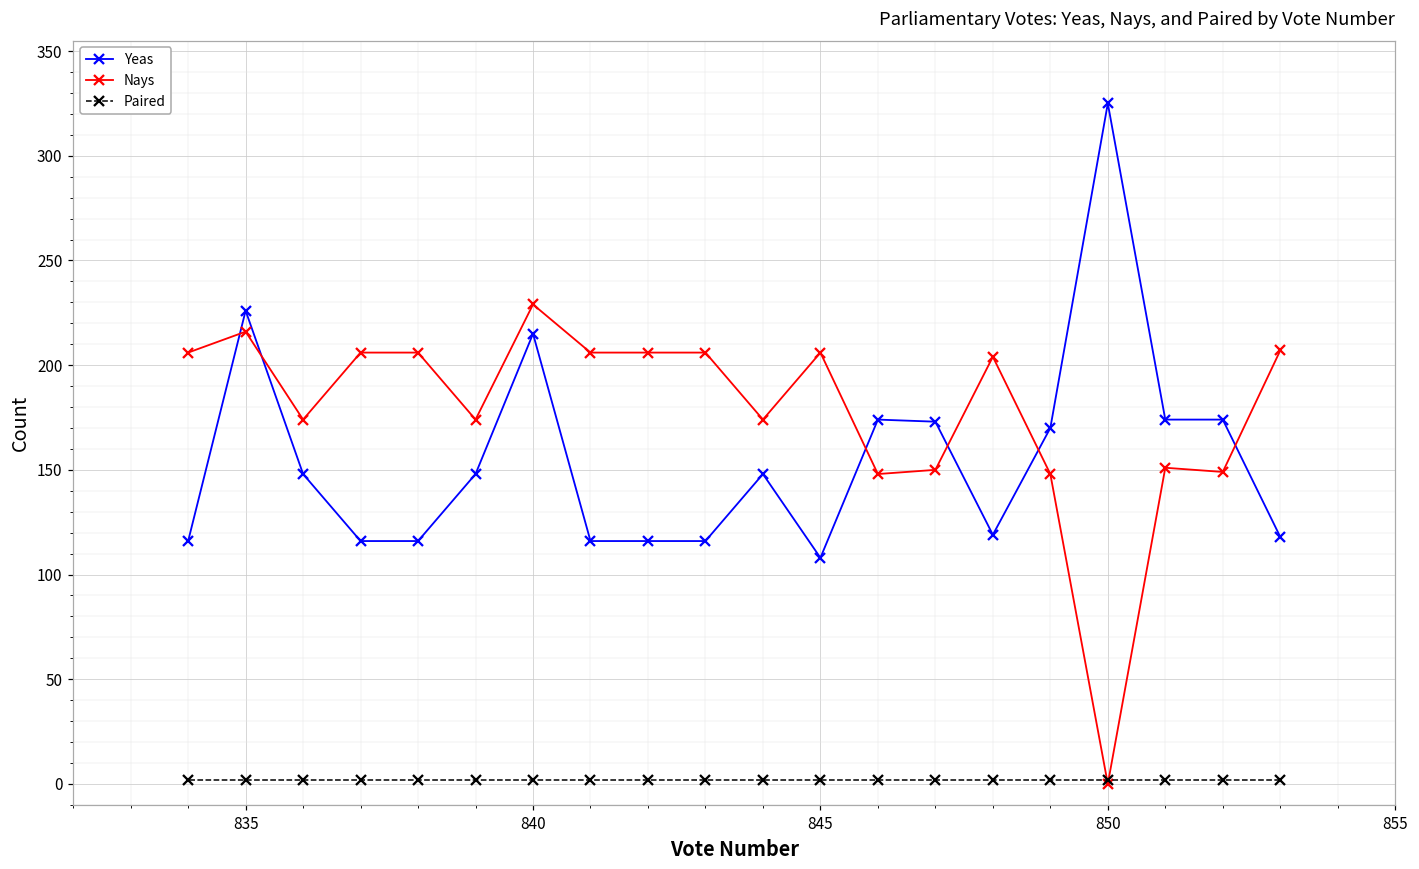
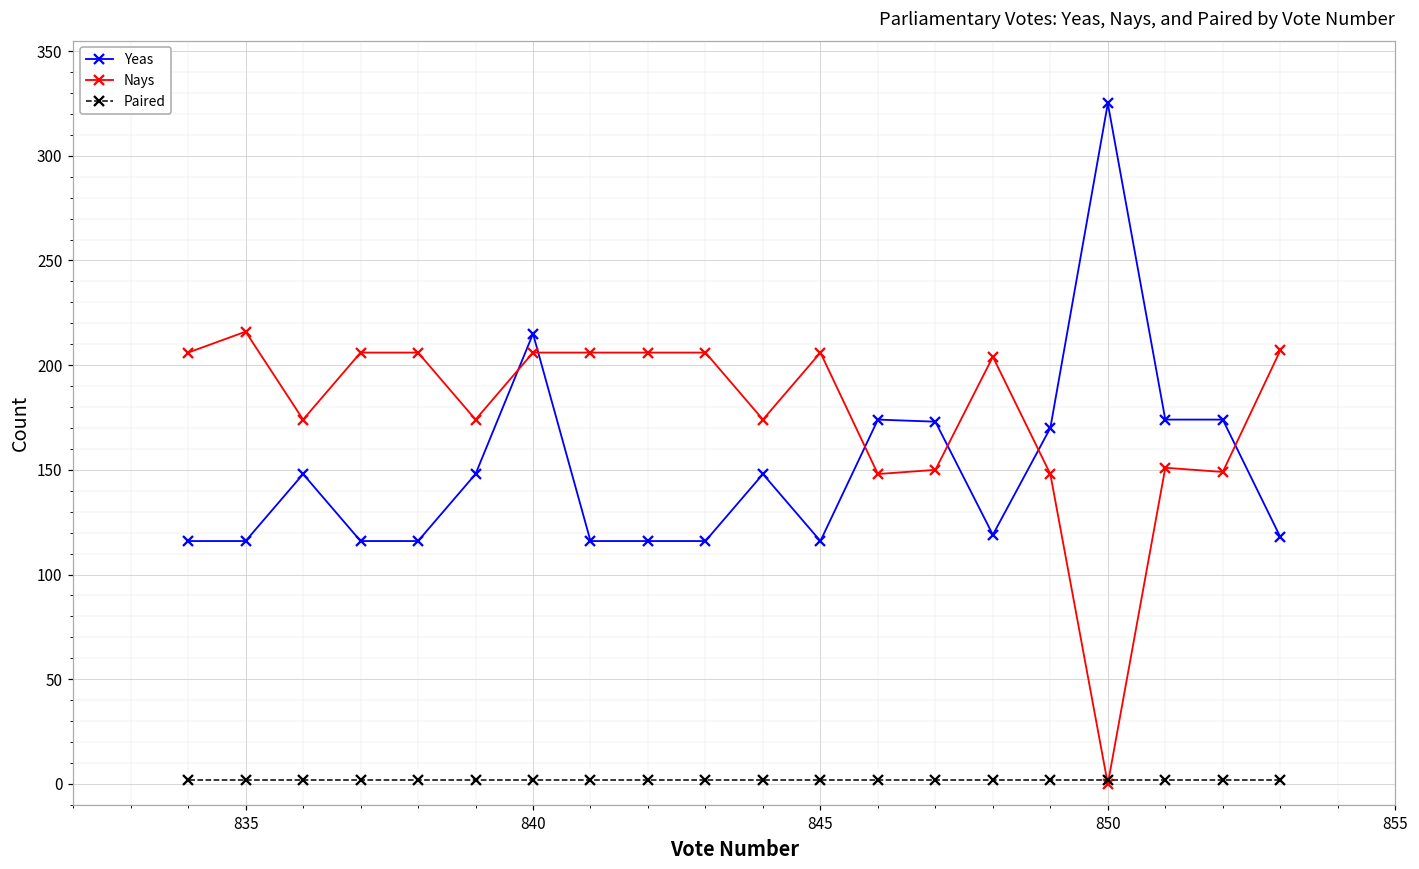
  {
    "Yeas": {
-     "835": 226,
+     "835": 116,
      "840": 215,
-     "845": 108,
+     "845": 116,
      "850": 325
    },
    "Nays": {
      "835": 216,
-     "840": 229,
+     "840": 206,
      "845": 206,
      "850": 0
    },
    "Paired": {
      "835": 2,
      "840": 2,
      "845": 2,
      "850": 2
    }
  }
